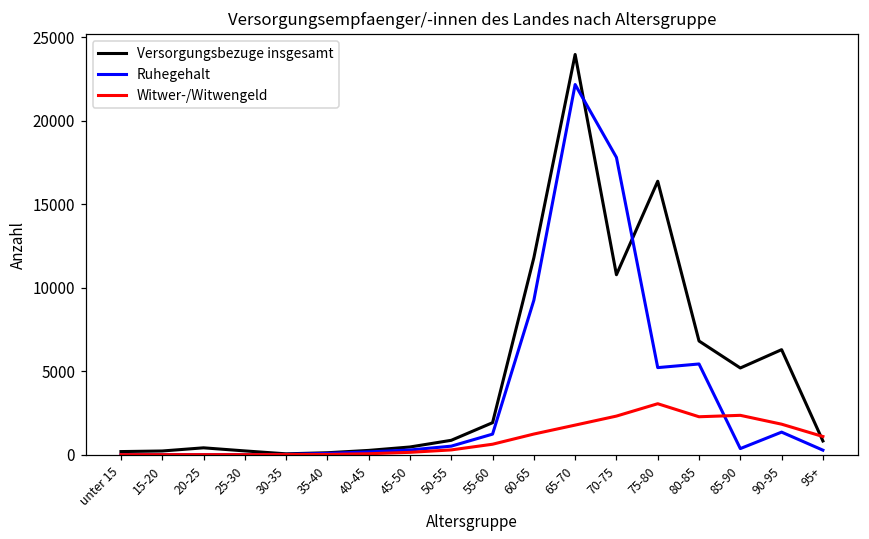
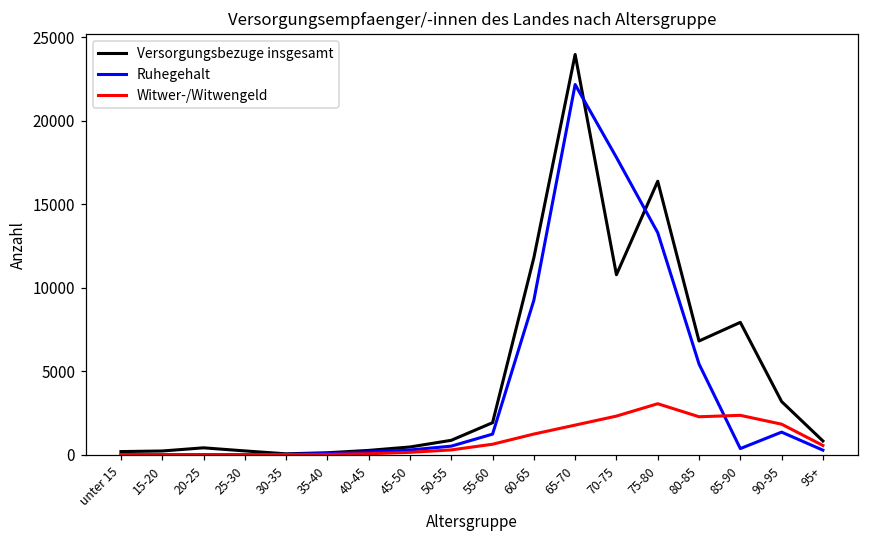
  {
    "Versorgungsbezuge insgesamt": {
      "unter 15": 200,
      "15-20": 200,
      "20-25": 400,
      "25-30": 200,
      "45-50": 500,
      "50-55": 900,
      "55-60": 1900,
      "60-65": 11800,
      "65-70": 24000,
      "70-75": 10800,
      "75-80": 16400,
      "80-85": 6800,
-     "85-90": 5200,
-     "90-95": 6300,
+     "85-90": 7900,
+     "90-95": 3200,
      "95+": 800
    },
    "Ruhegehalt": {
      "50-55": 500,
      "55-60": 1200,
      "60-65": 9200,
      "65-70": 22200,
      "70-75": 17800,
-     "75-80": 5200,
+     "75-80": 13300,
      "80-85": 5400,
      "85-90": 400,
      "90-95": 1400,
      "95+": 300
    },
    "Witwer-/Witwengeld": {
      "50-55": 300,
      "55-60": 600,
      "60-65": 1200,
      "65-70": 1800,
      "70-75": 2300,
      "75-80": 3100,
      "80-85": 2300,
      "85-90": 2400,
      "90-95": 1800,
-     "95+": 1100
+     "95+": 600
    }
  }
